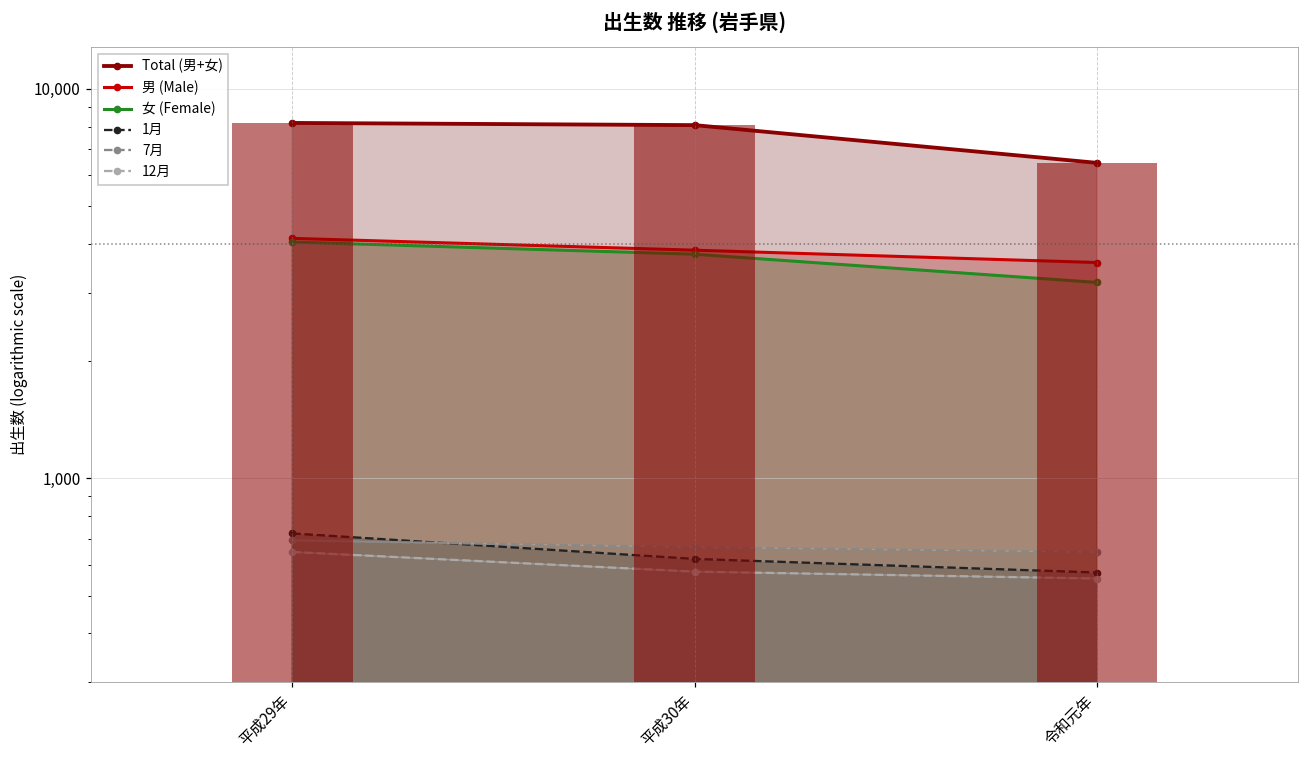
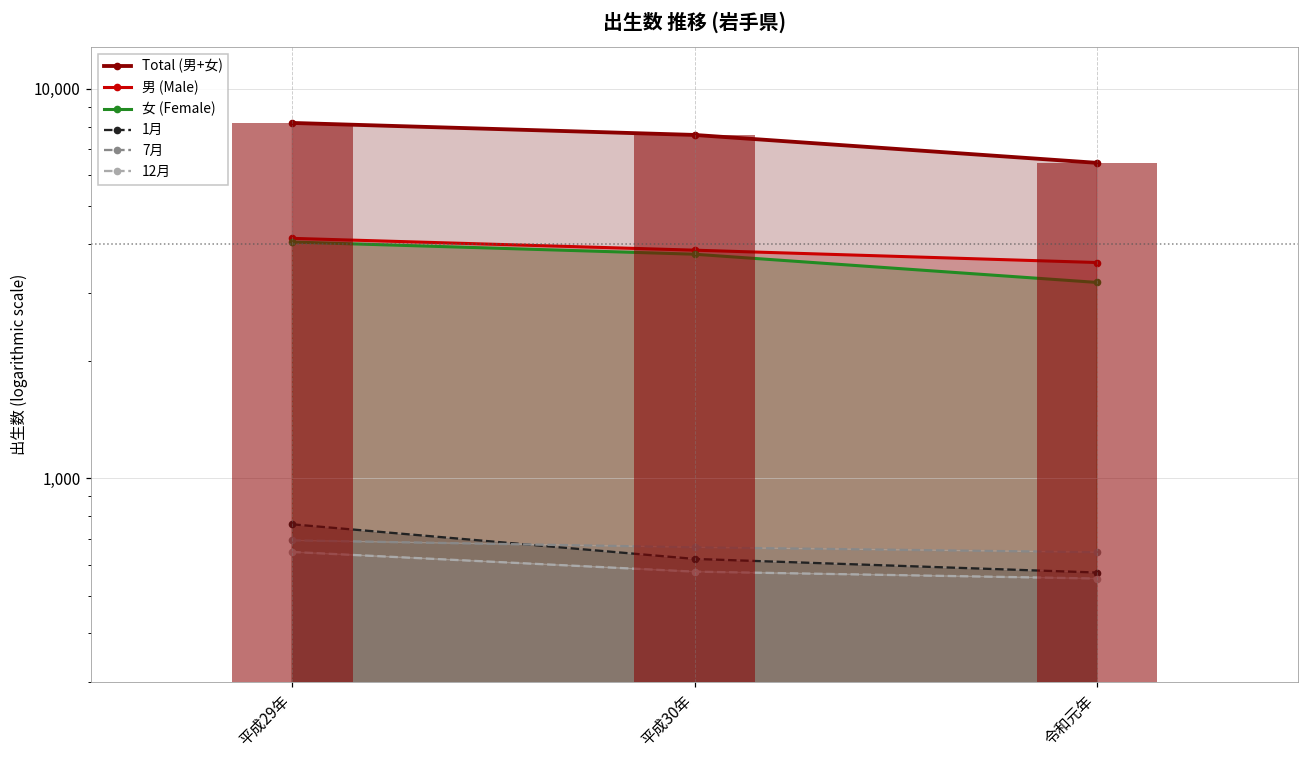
  {
    "Total (男+女)": {
      "平成29年": "8,200",
-     "平成30年": "8,100",
+     "平成30年": "7,600",
      "令和元年": "6,500"
    },
    "男 (Male)": {
      "平成29年": "4,100",
      "平成30年": "3,900",
      "令和元年": "3,600"
    },
    "女 (Female)": {
      "平成29年": "4,000",
      "平成30年": "3,800",
      "令和元年": "3,200"
    },
    "1月": {
-     "平成29年": "720",
+     "平成29年": "760",
      "平成30年": "620",
      "令和元年": "570"
    }
  }
